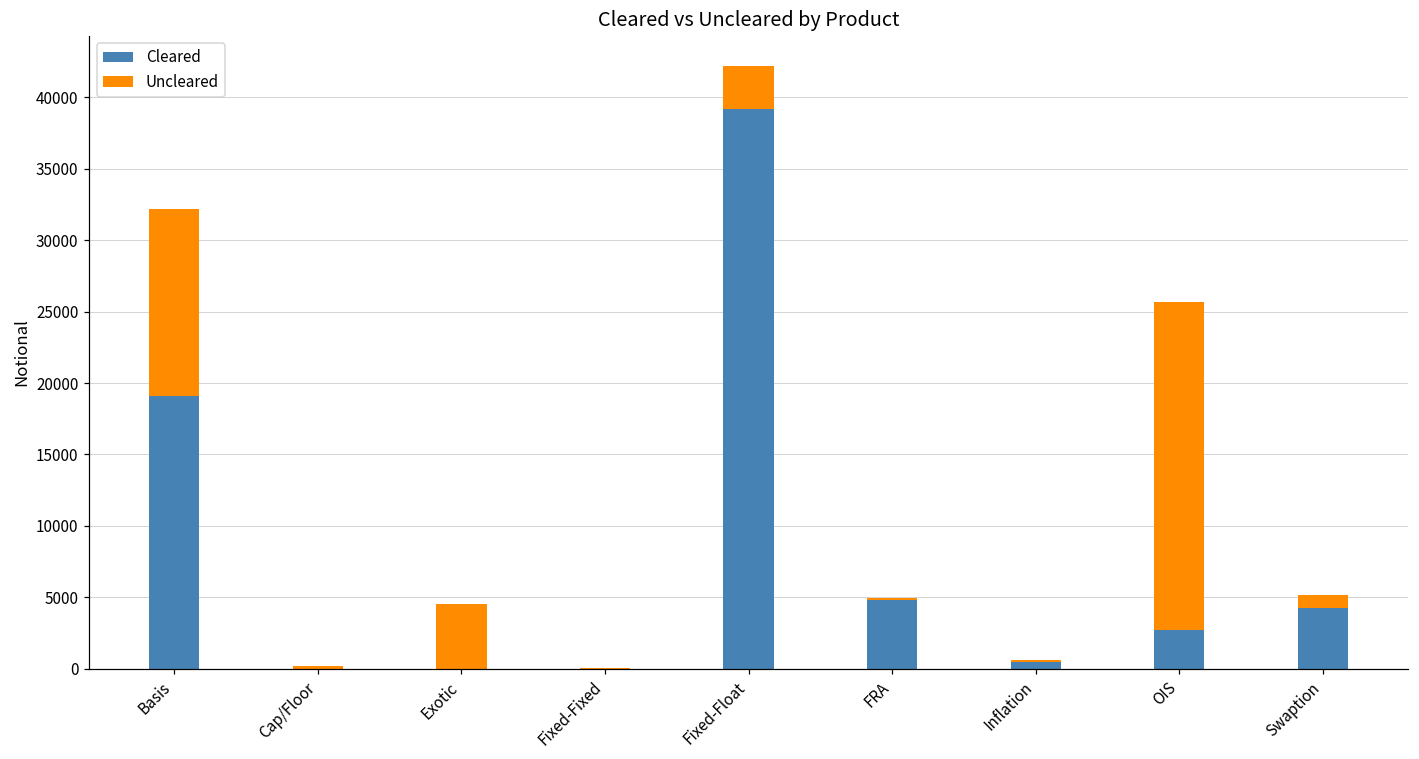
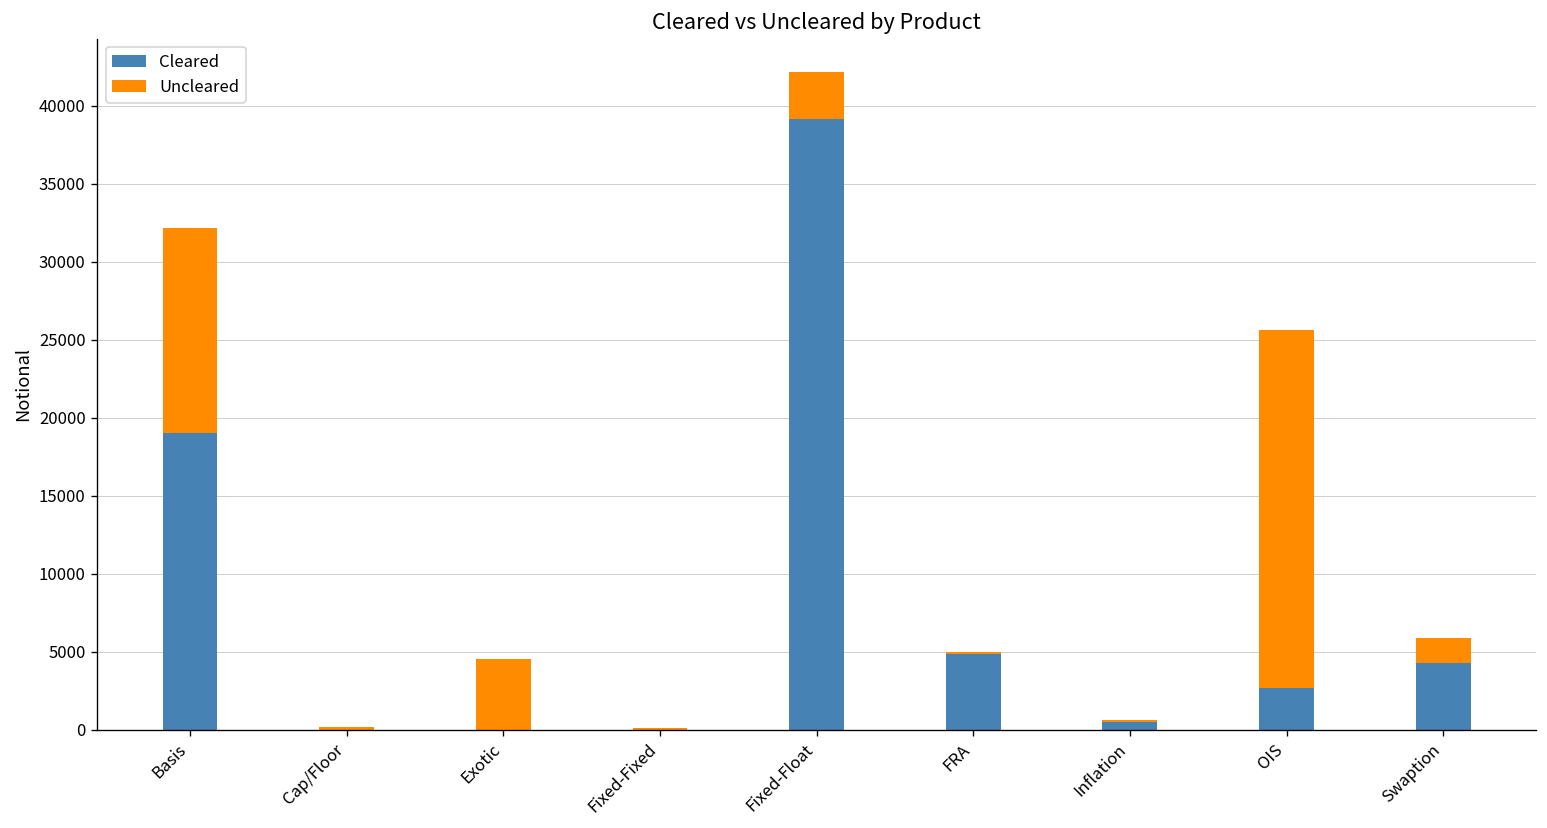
  {
    "Cleared": {
      "Basis": 19100,
      "Cap/Floor": 0,
      "Exotic": 0,
      "Fixed-Fixed": 0,
      "Fixed-Float": 39200,
      "FRA": 4900,
      "Inflation": 500,
      "OIS": 2700,
      "Swaption": 4300
    },
    "Uncleared": {
      "Basis": 13100,
      "Cap/Floor": 200,
      "Exotic": 4500,
      "Fixed-Float": 3000,
      "OIS": 23000,
-     "Swaption": 900
+     "Swaption": 1600
    }
  }
